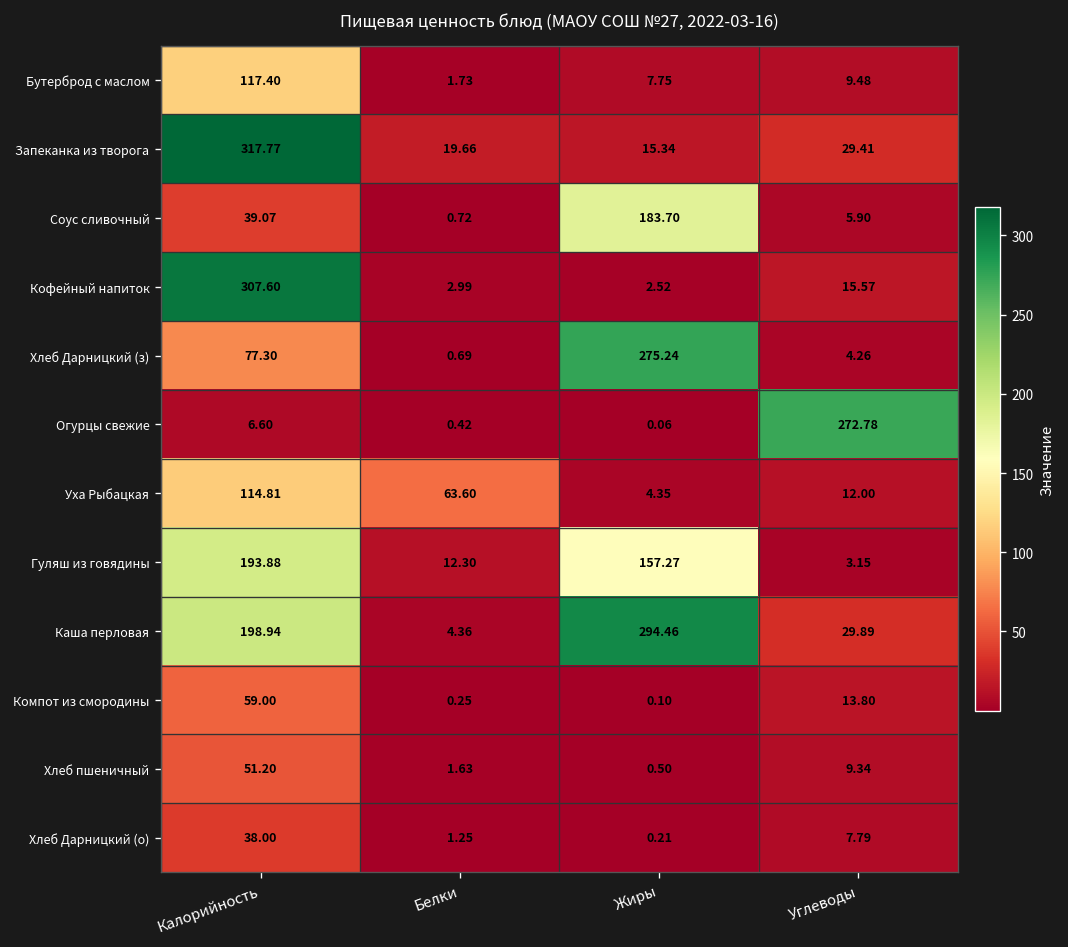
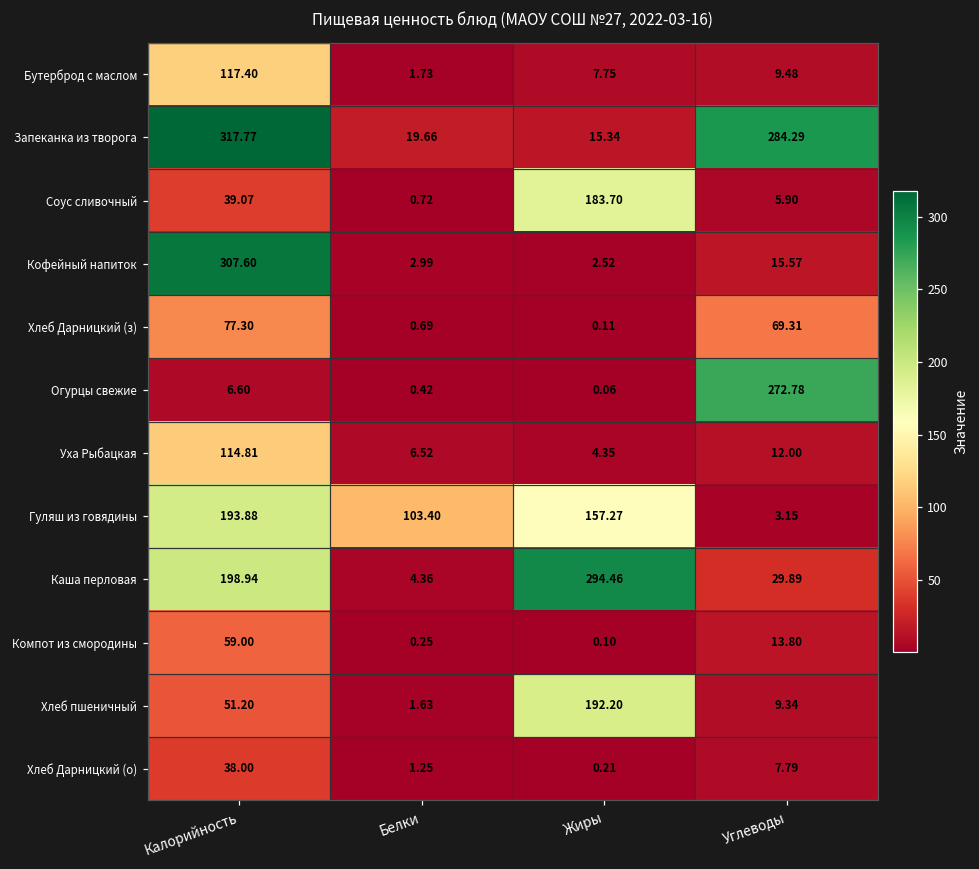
  {
    "Бутерброд с маслом": {
      "Калорийность": 117.40,
      "Белки": 1.73,
      "Жиры": 7.75,
      "Углеводы": 9.48
    },
    "Запеканка из творога": {
      "Калорийность": 317.77,
      "Белки": 19.66,
      "Жиры": 15.34,
-     "Углеводы": 29.41
+     "Углеводы": 284.29
    },
    "Соус сливочный": {
      "Калорийность": 39.07,
      "Белки": 0.72,
      "Жиры": 183.70,
      "Углеводы": 5.90
    },
    "Кофейный напиток": {
      "Калорийность": 307.60,
      "Белки": 2.99,
      "Жиры": 2.52,
      "Углеводы": 15.57
    },
    "Хлеб Дарницкий (з)": {
      "Калорийность": 77.30,
      "Белки": 0.69,
-     "Жиры": 275.24,
-     "Углеводы": 4.26
+     "Жиры": 0.11,
+     "Углеводы": 69.31
    },
    "Огурцы свежие": {
      "Калорийность": 6.60,
      "Белки": 0.42,
      "Жиры": 0.06,
      "Углеводы": 272.78
    },
    "Уха Рыбацкая": {
      "Калорийность": 114.81,
-     "Белки": 63.60,
+     "Белки": 6.52,
      "Жиры": 4.35,
      "Углеводы": 12.00
    },
    "Гуляш из говядины": {
      "Калорийность": 193.88,
-     "Белки": 12.30,
+     "Белки": 103.40,
      "Жиры": 157.27,
      "Углеводы": 3.15
    },
    "Каша перловая": {
      "Калорийность": 198.94,
      "Белки": 4.36,
      "Жиры": 294.46,
      "Углеводы": 29.89
    },
    "Компот из смородины": {
      "Калорийность": 59.00,
      "Белки": 0.25,
      "Жиры": 0.10,
      "Углеводы": 13.80
    },
    "Хлеб пшеничный": {
      "Калорийность": 51.20,
      "Белки": 1.63,
-     "Жиры": 0.50,
+     "Жиры": 192.20,
      "Углеводы": 9.34
    },
    "Хлеб Дарницкий (о)": {
      "Калорийность": 38.00,
      "Белки": 1.25,
      "Жиры": 0.21,
      "Углеводы": 7.79
    }
  }
